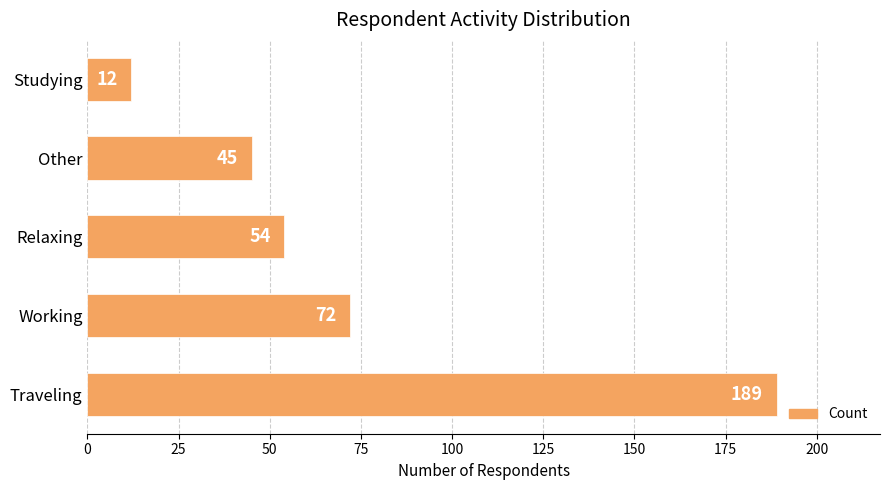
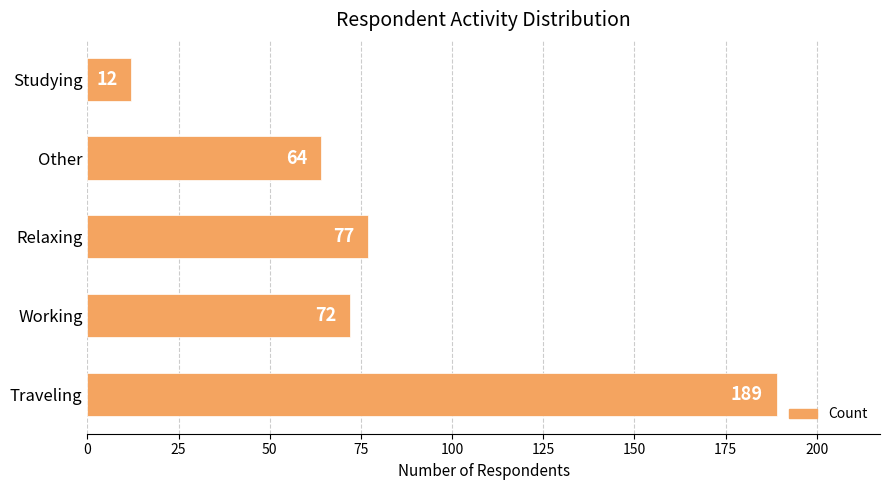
  {
    "Studying": 12,
-   "Other": 45,
-   "Relaxing": 54,
+   "Other": 64,
+   "Relaxing": 77,
    "Working": 72,
    "Traveling": 189
  }
